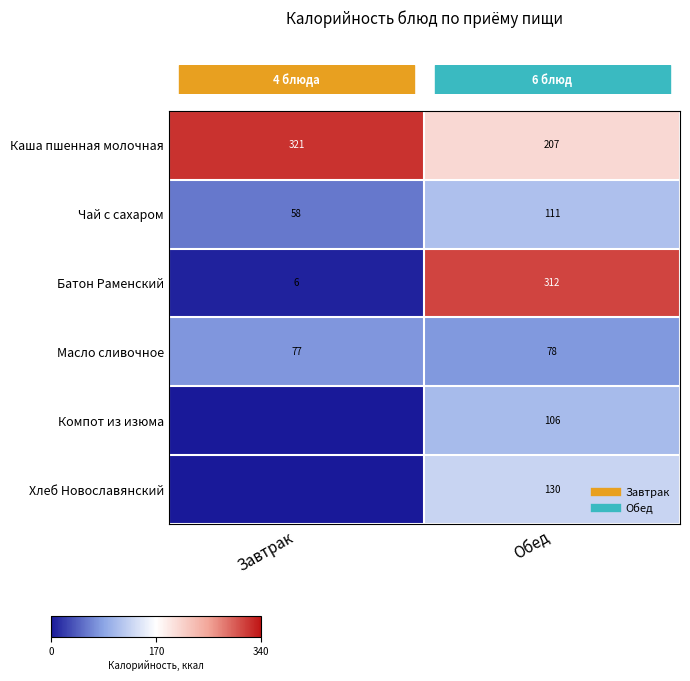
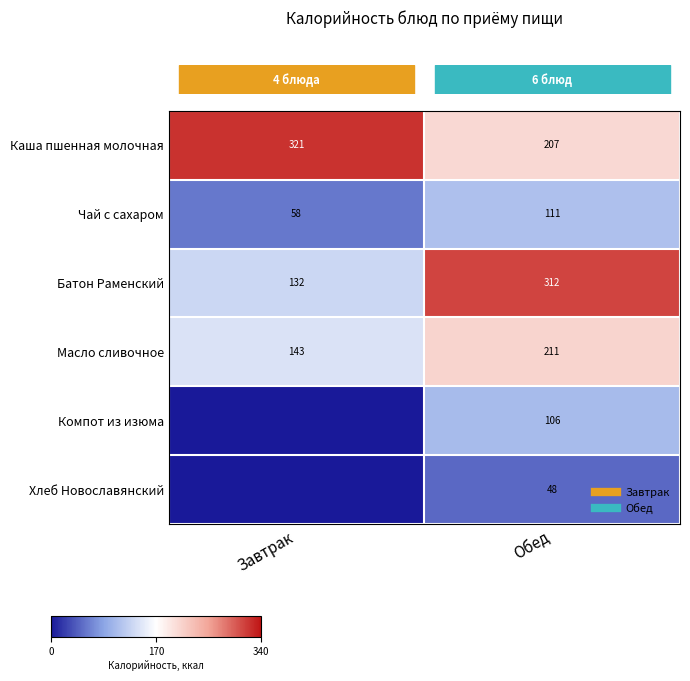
  {
    "Каша пшенная молочная": {
      "Завтрак": 321,
      "Обед": 207
    },
    "Чай с сахаром": {
      "Завтрак": 58,
      "Обед": 111
    },
    "Батон Раменский": {
-     "Завтрак": 6,
+     "Завтрак": 132,
      "Обед": 312
    },
    "Масло сливочное": {
-     "Завтрак": 77,
-     "Обед": 78
+     "Завтрак": 143,
+     "Обед": 211
    },
    "Компот из изюма": {
      "Обед": 106
    },
    "Хлеб Новославянский": {
-     "Обед": 130
+     "Обед": 48
    }
  }
